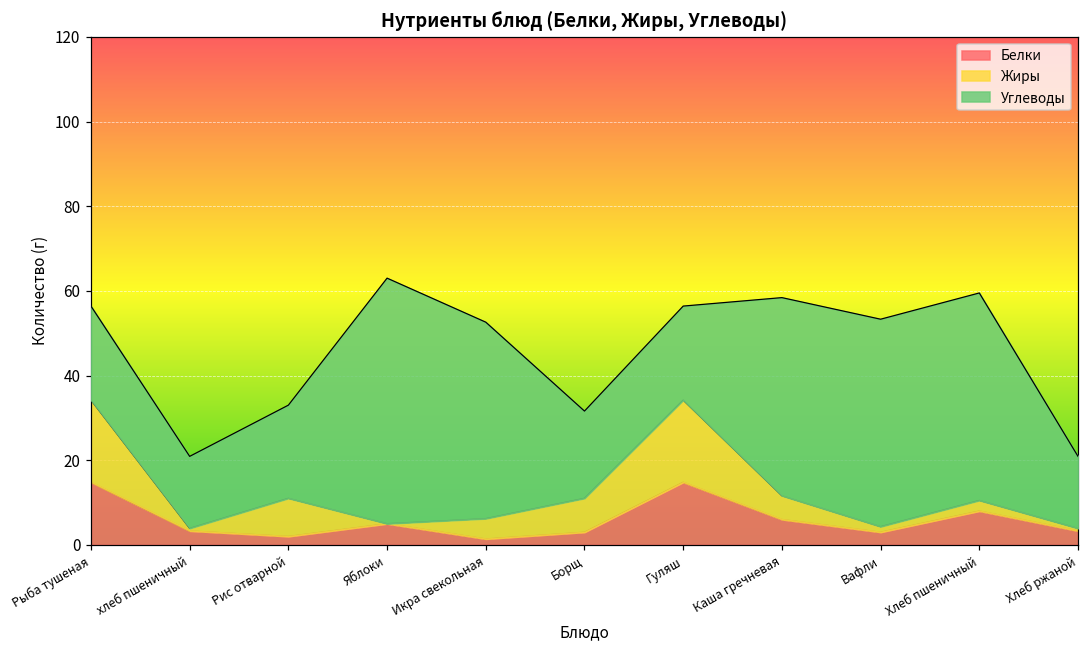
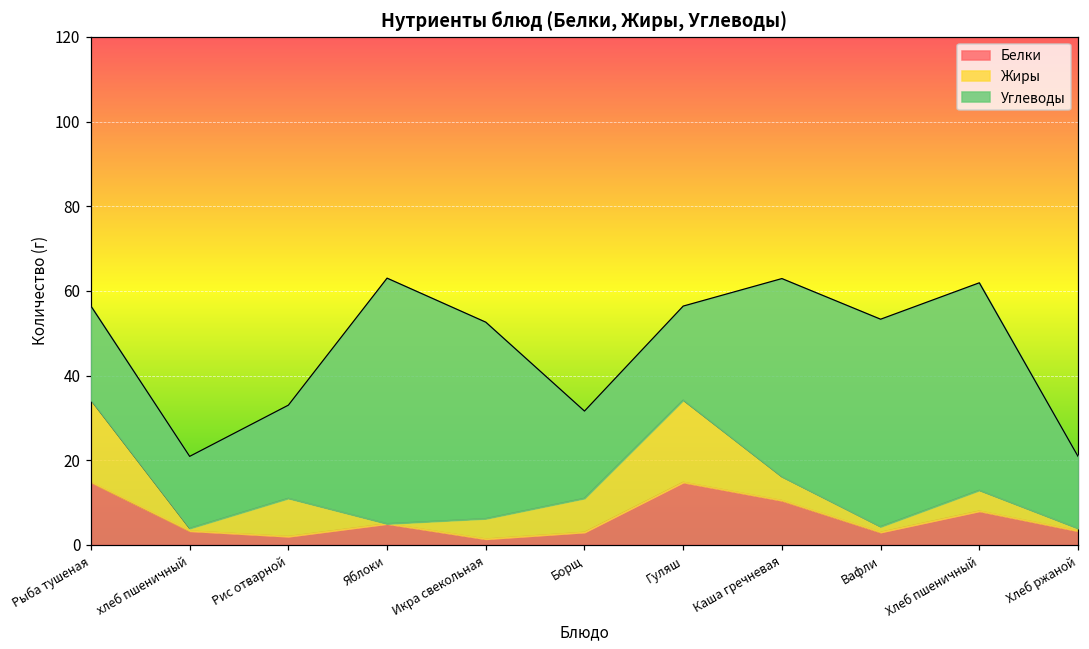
  {
    "Белки": {
      "Рыба тушеная": 15,
      "Рис отварной": 2,
      "Икра свекольная": 1,
      "Борщ": 3,
      "Гуляш": 15,
-     "Каша гречневая": 6,
+     "Каша гречневая": 11,
      "Вафли": 3,
      "Хлеб пшеничный": 8
    },
    "Жиры": {
      "Рыба тушеная": 19,
      "Рис отварной": 9,
      "Икра свекольная": 5,
      "Борщ": 8,
      "Гуляш": 19,
      "Каша гречневая": 6,
      "Вафли": 1,
-     "Хлеб пшеничный": 3
+     "Хлеб пшеничный": 5
    },
    "Углеводы": {
      "Рыба тушеная": 22,
      "хлеб пшеничный": 17,
      "Рис отварной": 22,
      "Яблоки": 58,
      "Икра свекольная": 46,
      "Борщ": 21,
      "Гуляш": 22,
      "Каша гречневая": 47,
      "Вафли": 49,
      "Хлеб пшеничный": 49,
      "Хлеб ржаной": 17
    }
  }
